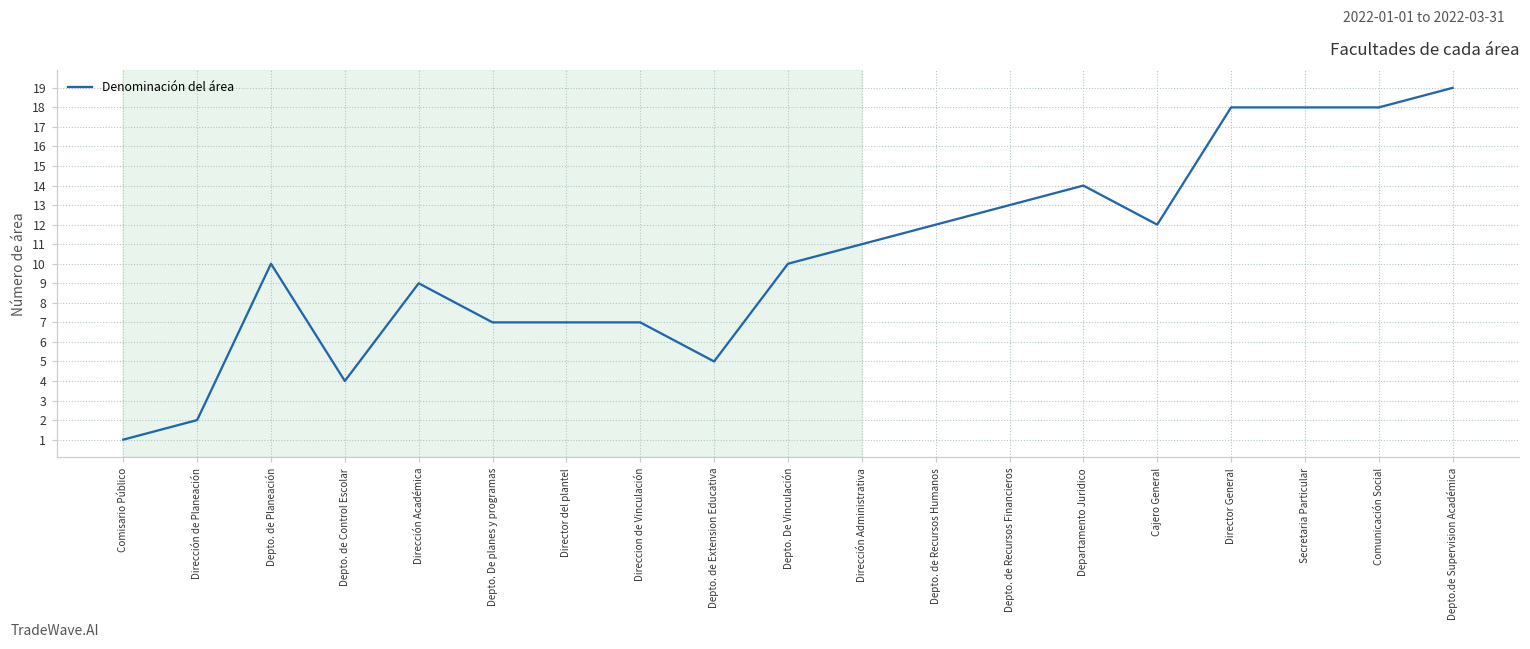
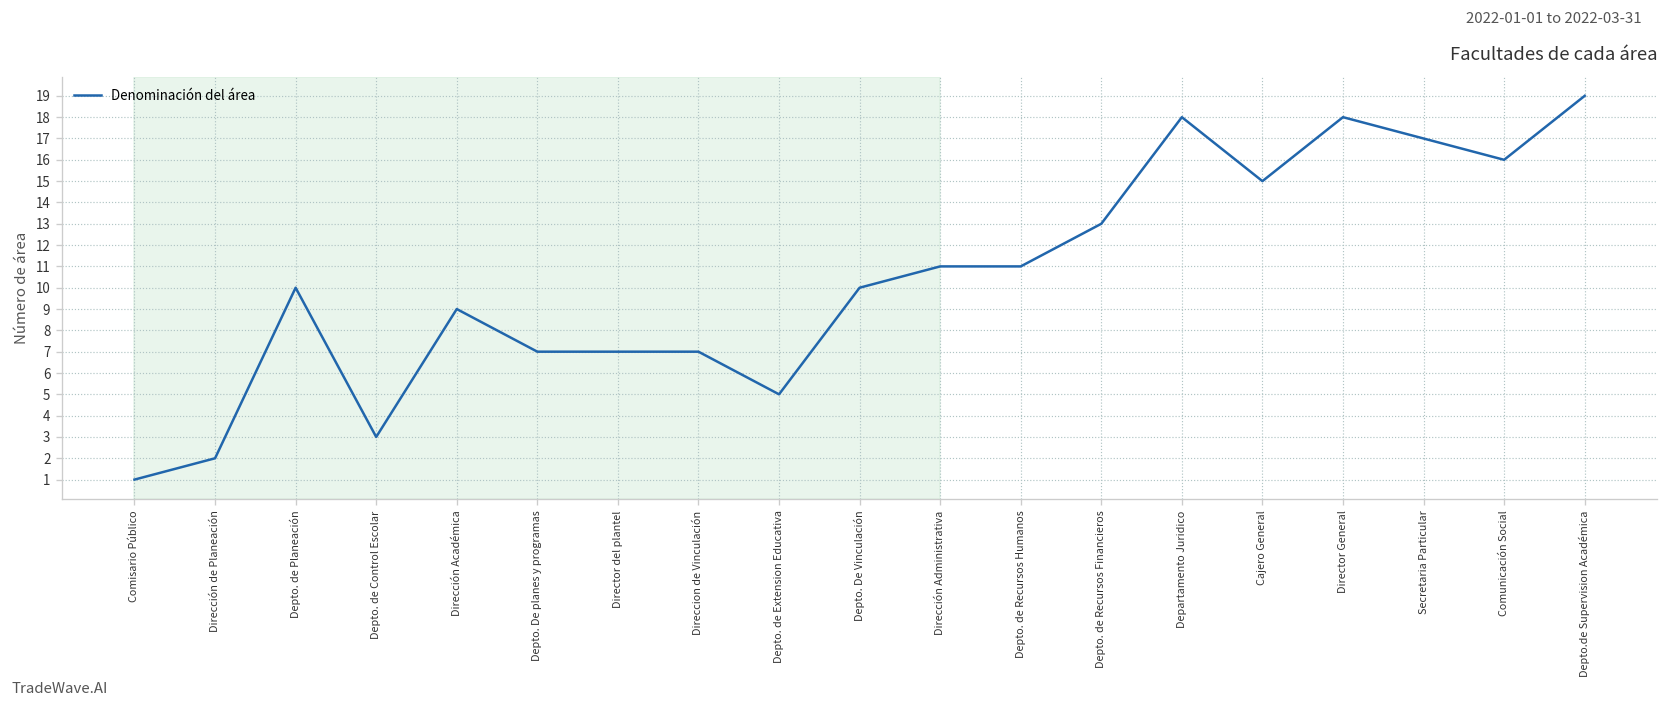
  {
    "Comisario Público": 1,
    "Dirección de Planeación": 2,
    "Depto. de Planeación": 10,
-   "Depto. de Control Escolar": 4,
+   "Depto. de Control Escolar": 3,
    "Dirección Académica": 9,
    "Depto. De planes y programas": 7,
    "Director del plantel": 7,
    "Direccion de Vinculación": 7,
    "Depto. de Extension Educativa": 5,
    "Depto. De Vinculación": 10,
    "Dirección Administrativa": 11,
-   "Depto. de Recursos Humanos": 12,
+   "Depto. de Recursos Humanos": 11,
    "Depto. de Recursos Financieros": 13,
-   "Departamento Juridico": 14,
-   "Cajero General": 12,
+   "Departamento Juridico": 18,
+   "Cajero General": 15,
    "Director General": 18,
-   "Secretaria Particular": 18,
-   "Comunicación Social": 18,
+   "Secretaria Particular": 17,
+   "Comunicación Social": 16,
    "Depto.de Supervision Académica": 19
  }
